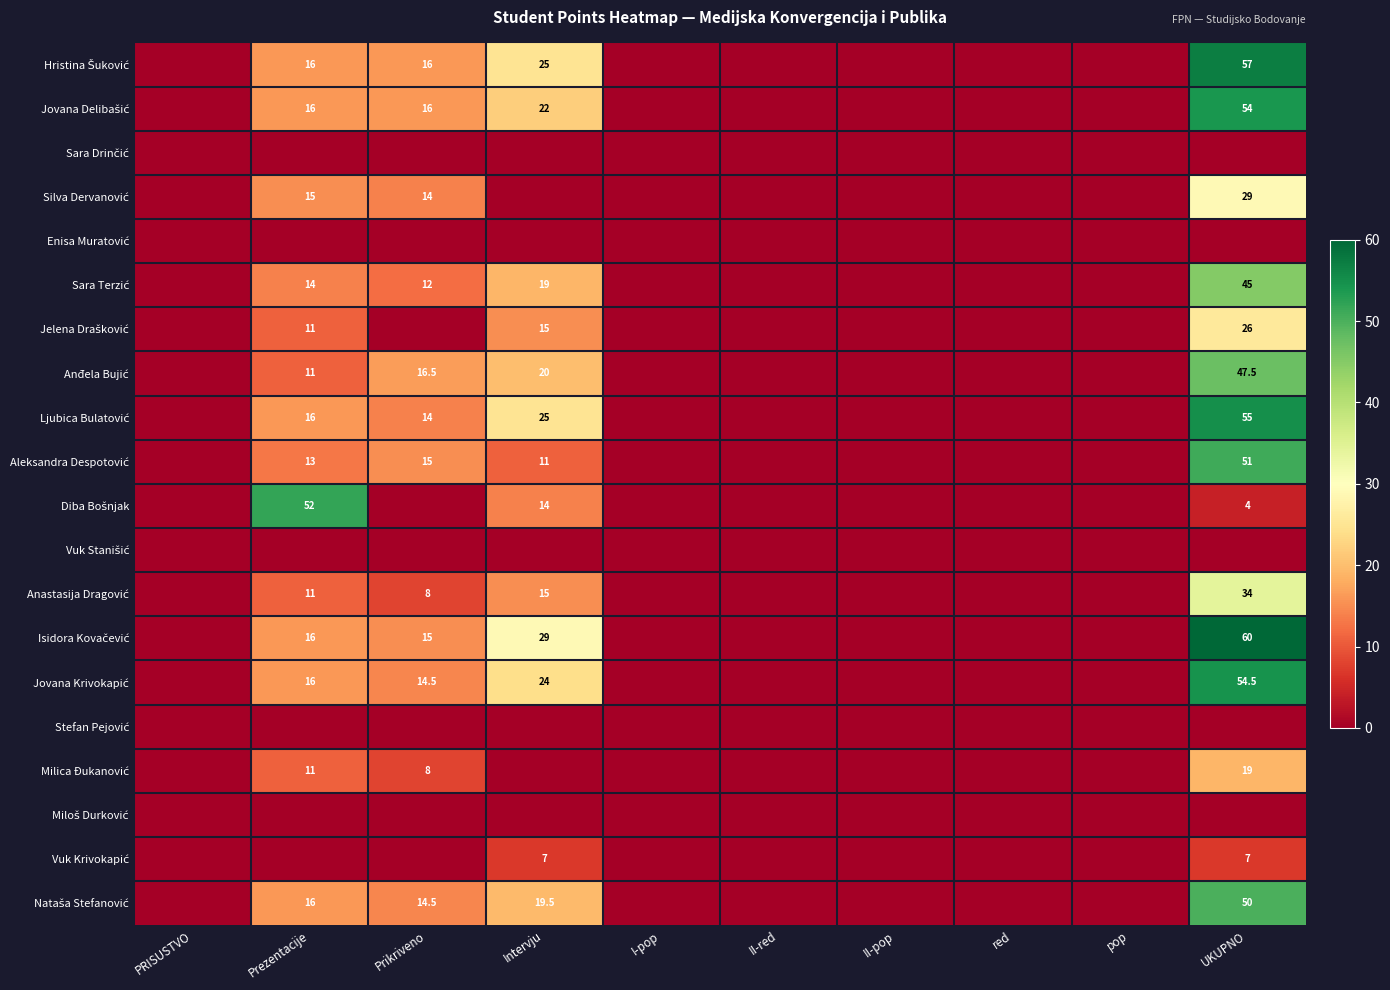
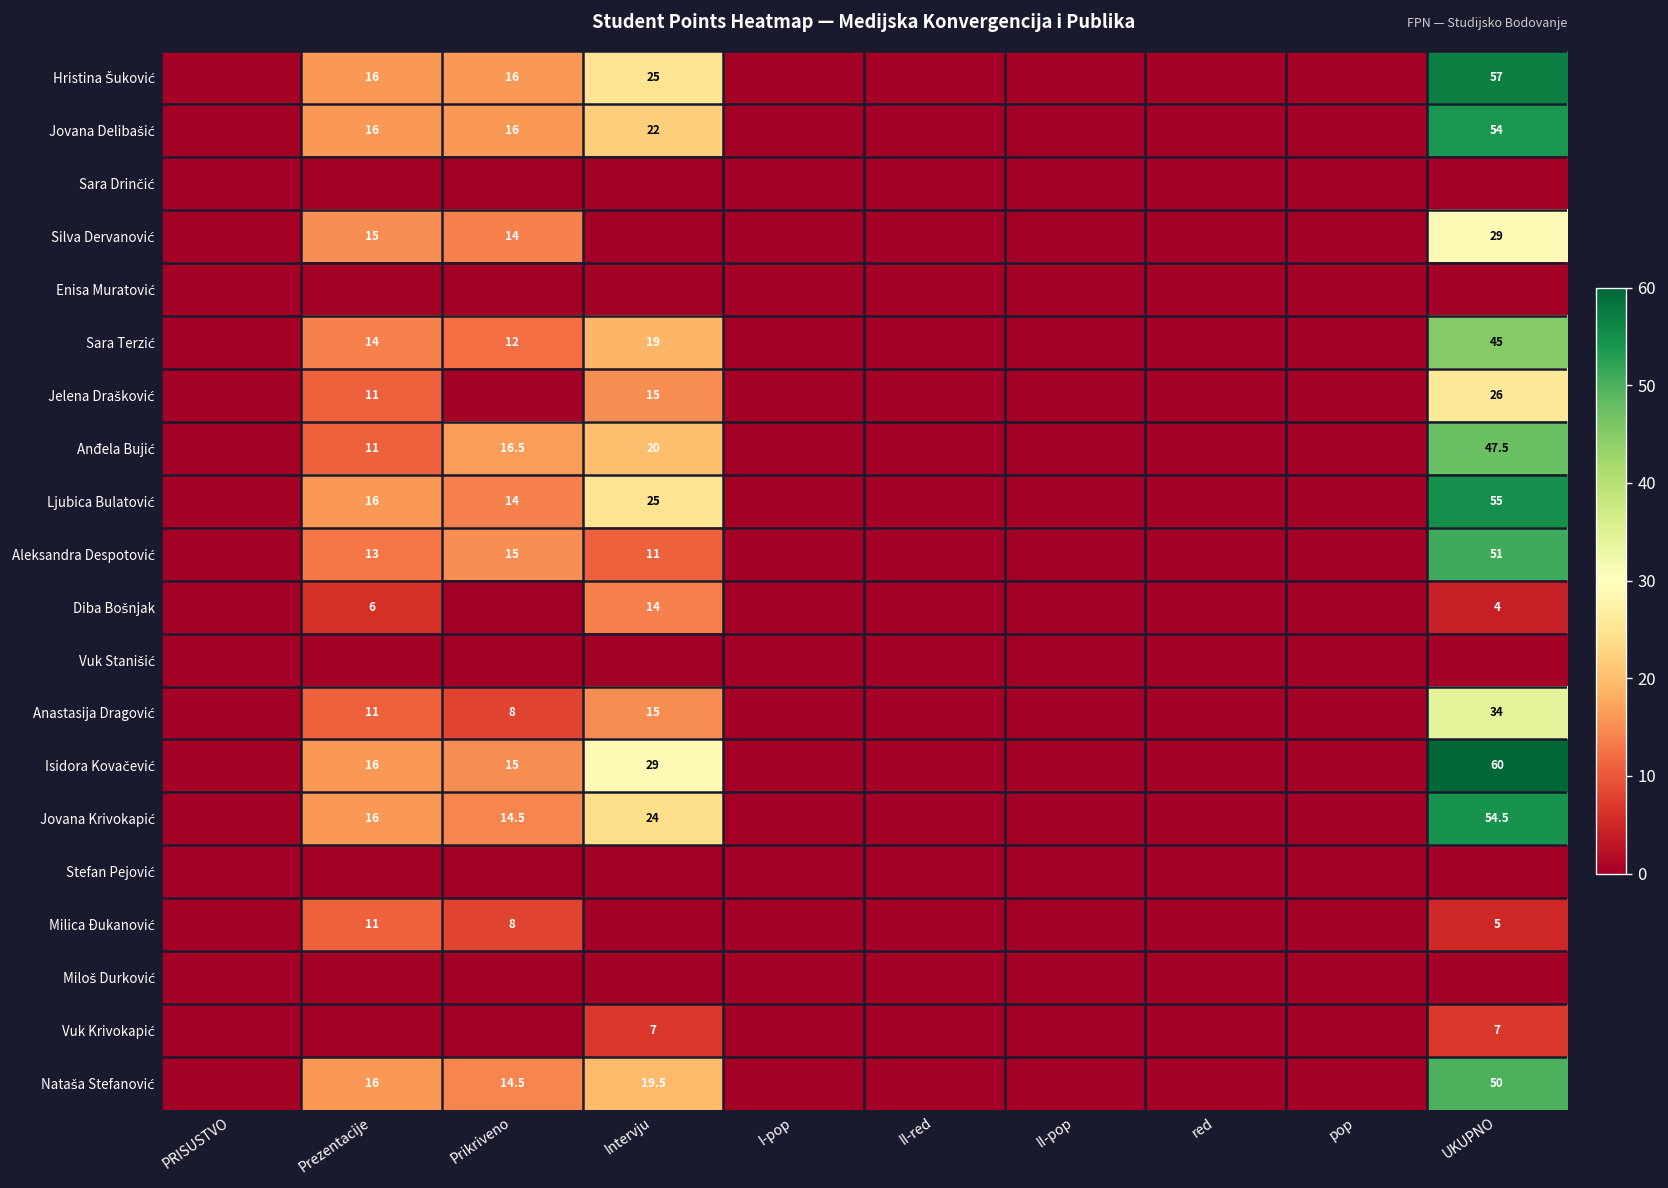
  {
    "Hristina Šuković": {
      "Prezentacije": 16,
      "Prikriveno": 16,
      "Intervju": 25,
      "UKUPNO": 57
    },
    "Jovana Delibašić": {
      "Prezentacije": 16,
      "Prikriveno": 16,
      "Intervju": 22,
      "UKUPNO": 54
    },
    "Silva Dervanović": {
      "Prezentacije": 15,
      "Prikriveno": 14,
      "UKUPNO": 29
    },
    "Sara Terzić": {
      "Prezentacije": 14,
      "Prikriveno": 12,
      "Intervju": 19,
      "UKUPNO": 45
    },
    "Jelena Drašković": {
      "Prezentacije": 11,
      "Intervju": 15,
      "UKUPNO": 26
    },
    "Anđela Bujić": {
      "Prezentacije": 11,
      "Prikriveno": 16.5,
      "Intervju": 20,
      "UKUPNO": 47.5
    },
    "Ljubica Bulatović": {
      "Prezentacije": 16,
      "Prikriveno": 14,
      "Intervju": 25,
      "UKUPNO": 55
    },
    "Aleksandra Despotović": {
      "Prezentacije": 13,
      "Prikriveno": 15,
      "Intervju": 11,
      "UKUPNO": 51
    },
    "Diba Bošnjak": {
-     "Prezentacije": 52,
+     "Prezentacije": 6,
      "Intervju": 14,
      "UKUPNO": 4
    },
    "Anastasija Dragović": {
      "Prezentacije": 11,
      "Prikriveno": 8,
      "Intervju": 15,
      "UKUPNO": 34
    },
    "Isidora Kovačević": {
      "Prezentacije": 16,
      "Prikriveno": 15,
      "Intervju": 29,
      "UKUPNO": 60
    },
    "Jovana Krivokapić": {
      "Prezentacije": 16,
      "Prikriveno": 14.5,
      "Intervju": 24,
      "UKUPNO": 54.5
    },
    "Milica Đukanović": {
      "Prezentacije": 11,
      "Prikriveno": 8,
-     "UKUPNO": 19
+     "UKUPNO": 5
    },
    "Vuk Krivokapić": {
      "Intervju": 7,
      "UKUPNO": 7
    },
    "Nataša Stefanović": {
      "Prezentacije": 16,
      "Prikriveno": 14.5,
      "Intervju": 19.5,
      "UKUPNO": 50
    }
  }
